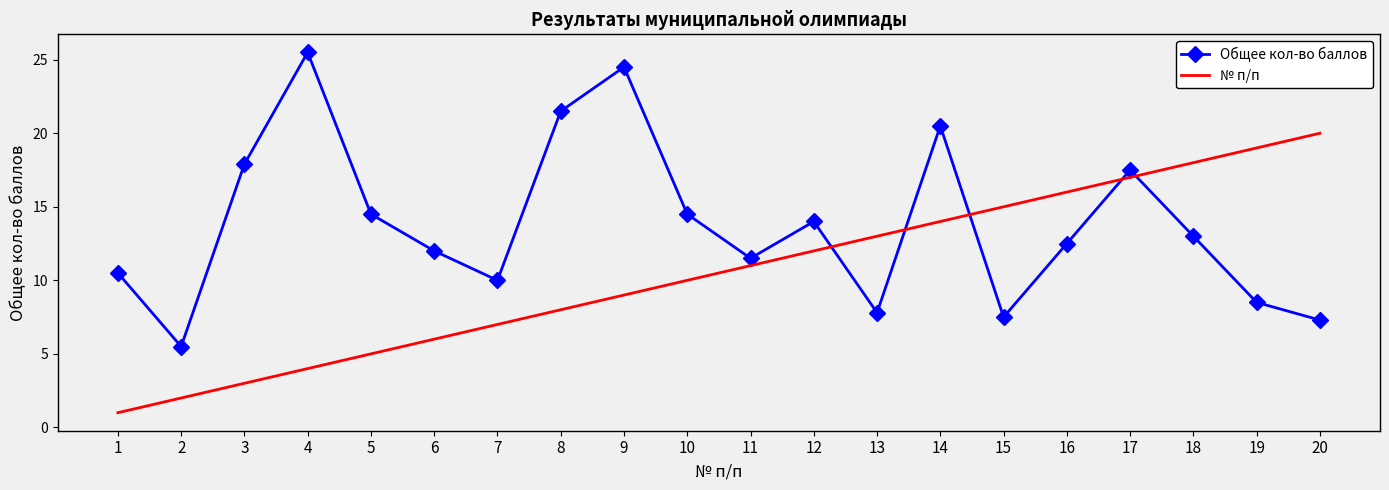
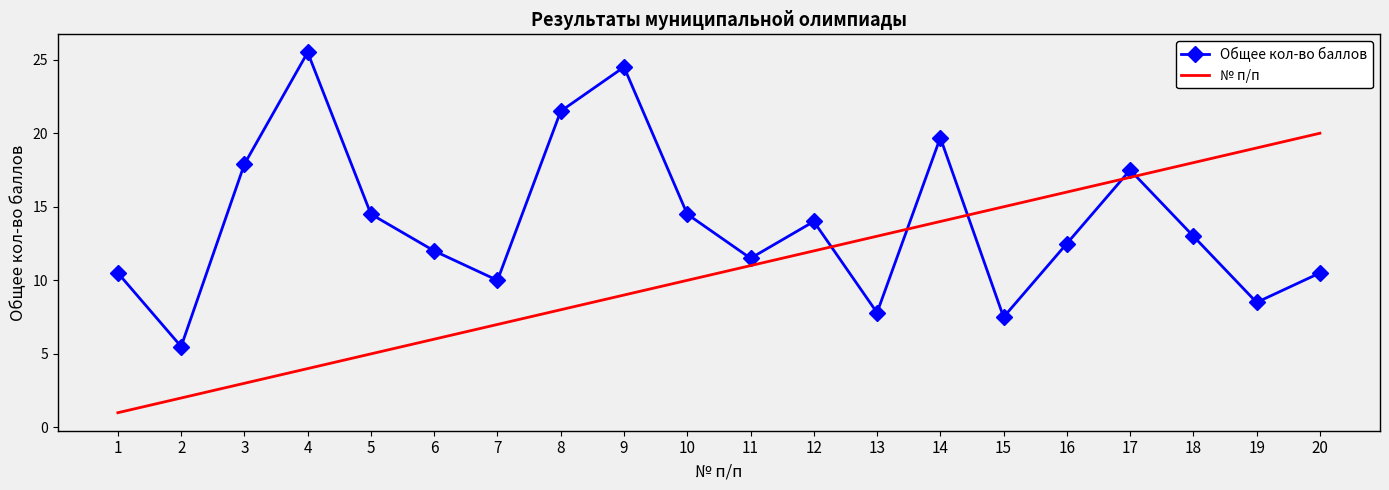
  {
    "Общее кол-во баллов": {
      "1": 10.5,
      "2": 5.5,
      "3": 17.9,
      "4": 25.5,
      "5": 14.5,
      "6": 12.0,
      "7": 10.0,
      "8": 21.5,
      "9": 24.5,
      "10": 14.5,
      "11": 11.5,
      "12": 14.0,
      "13": 7.8,
-     "14": 20.5,
+     "14": 19.7,
      "15": 7.5,
      "16": 12.5,
      "17": 17.5,
      "18": 13.0,
      "19": 8.5,
-     "20": 7.3
+     "20": 10.5
    },
    "№ п/п": {
      "1": 1.0,
      "2": 2.0,
      "3": 3.0,
      "4": 4.0,
      "5": 5.0,
      "6": 6.0,
      "7": 7.0,
      "8": 8.0,
      "9": 9.0,
      "10": 10.0,
      "11": 11.0,
      "12": 12.0,
      "13": 13.0,
      "14": 14.0,
      "15": 15.0,
      "16": 16.0,
      "17": 17.0,
      "18": 18.0,
      "19": 19.0,
      "20": 20.0
    }
  }
